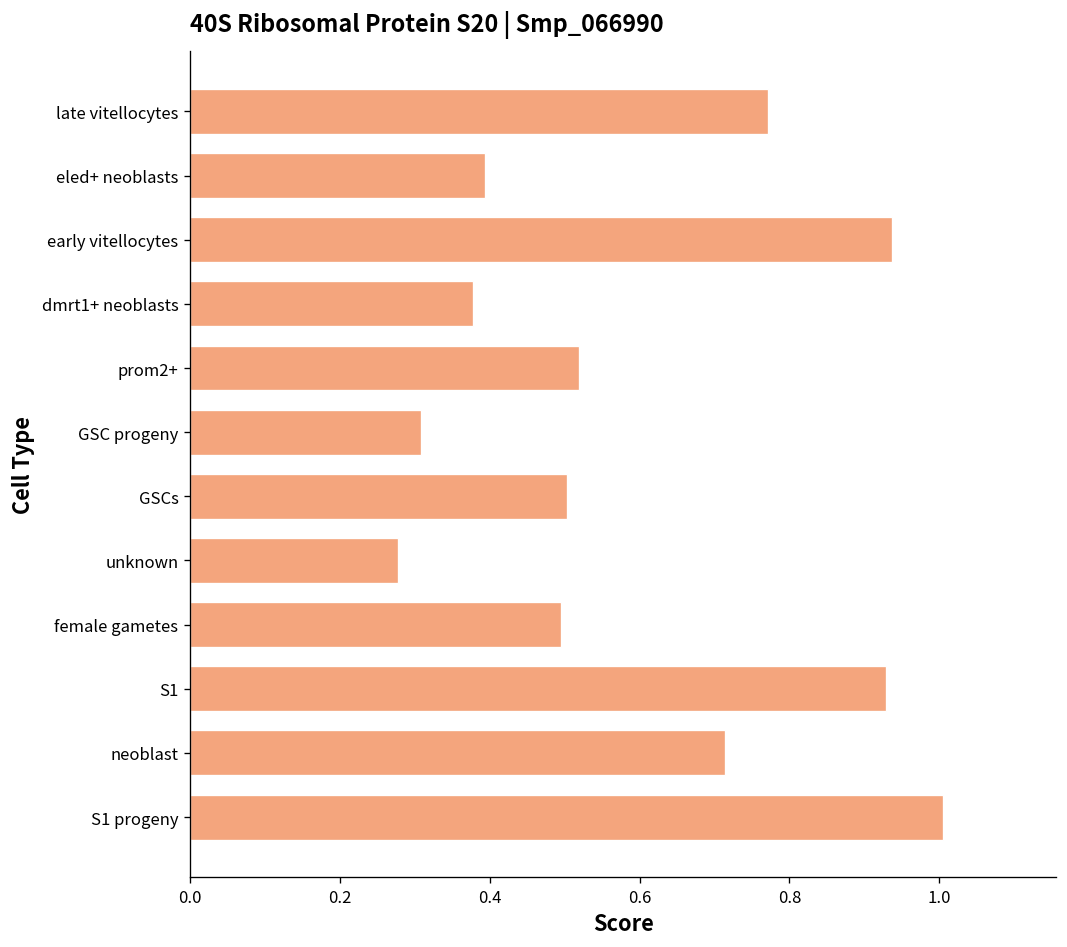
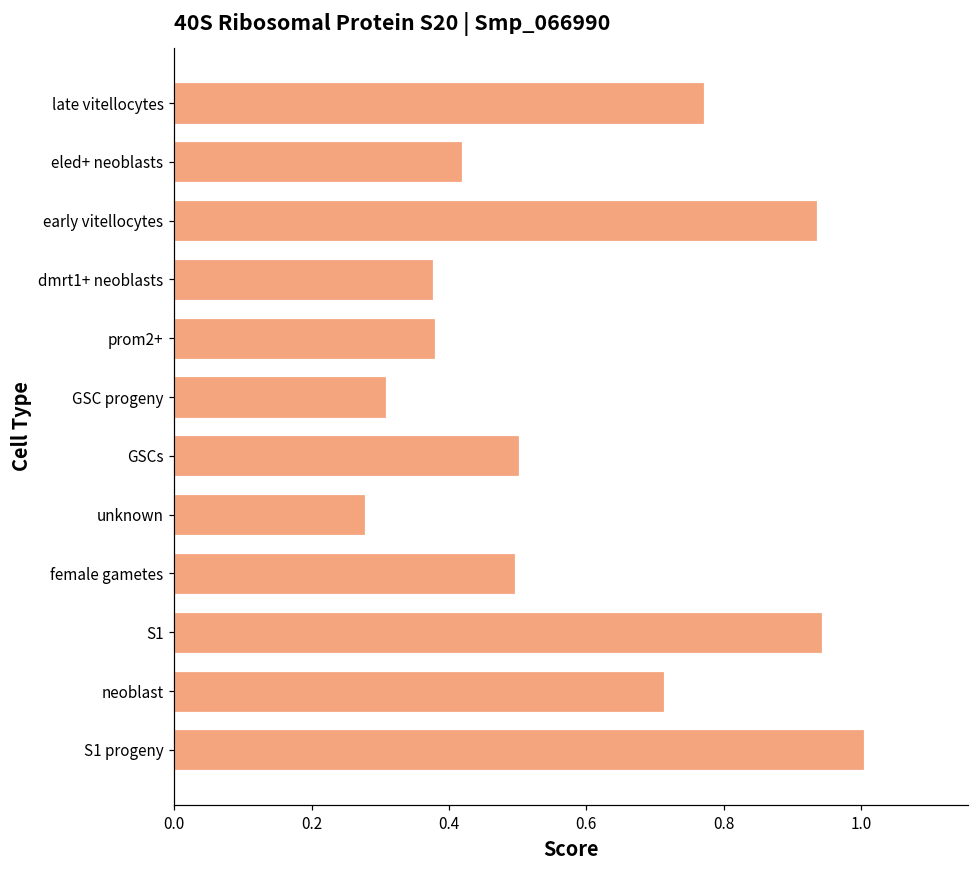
  {
    "late vitellocytes": 0.77,
-   "eled+ neoblasts": 0.39,
+   "eled+ neoblasts": 0.42,
    "early vitellocytes": 0.94,
    "dmrt1+ neoblasts": 0.38,
-   "prom2+": 0.52,
+   "prom2+": 0.38,
    "GSC progeny": 0.31,
    "GSCs": 0.50,
    "unknown": 0.28,
    "female gametes": 0.50,
-   "S1": 0.93,
+   "S1": 0.94,
    "neoblast": 0.71,
    "S1 progeny": 1.00
  }
